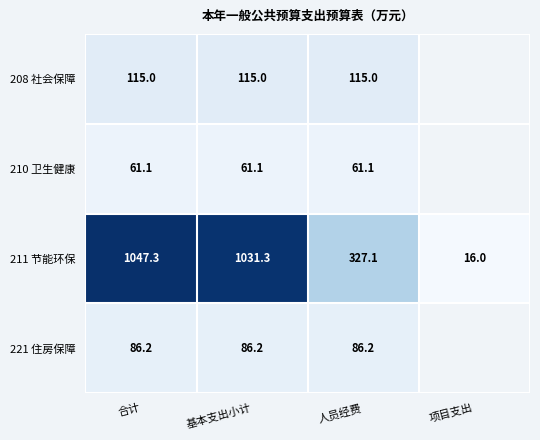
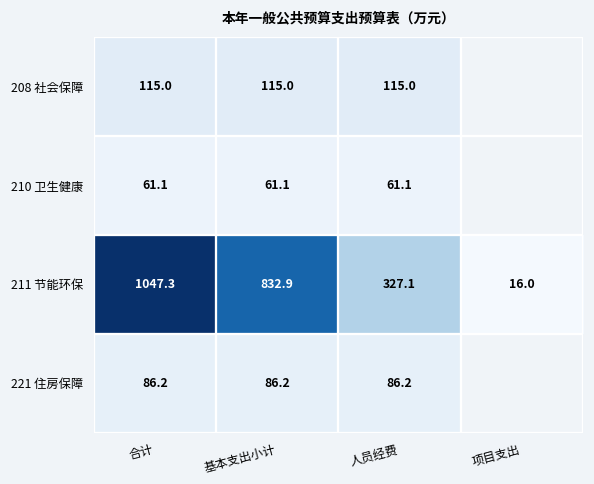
  {
    "208 社会保障": {
      "合计": 115.0,
      "基本支出小计": 115.0,
      "人员经费": 115.0
    },
    "210 卫生健康": {
      "合计": 61.1,
      "基本支出小计": 61.1,
      "人员经费": 61.1
    },
    "211 节能环保": {
      "合计": 1047.3,
-     "基本支出小计": 1031.3,
+     "基本支出小计": 832.9,
      "人员经费": 327.1,
      "项目支出": 16.0
    },
    "221 住房保障": {
      "合计": 86.2,
      "基本支出小计": 86.2,
      "人员经费": 86.2
    }
  }
